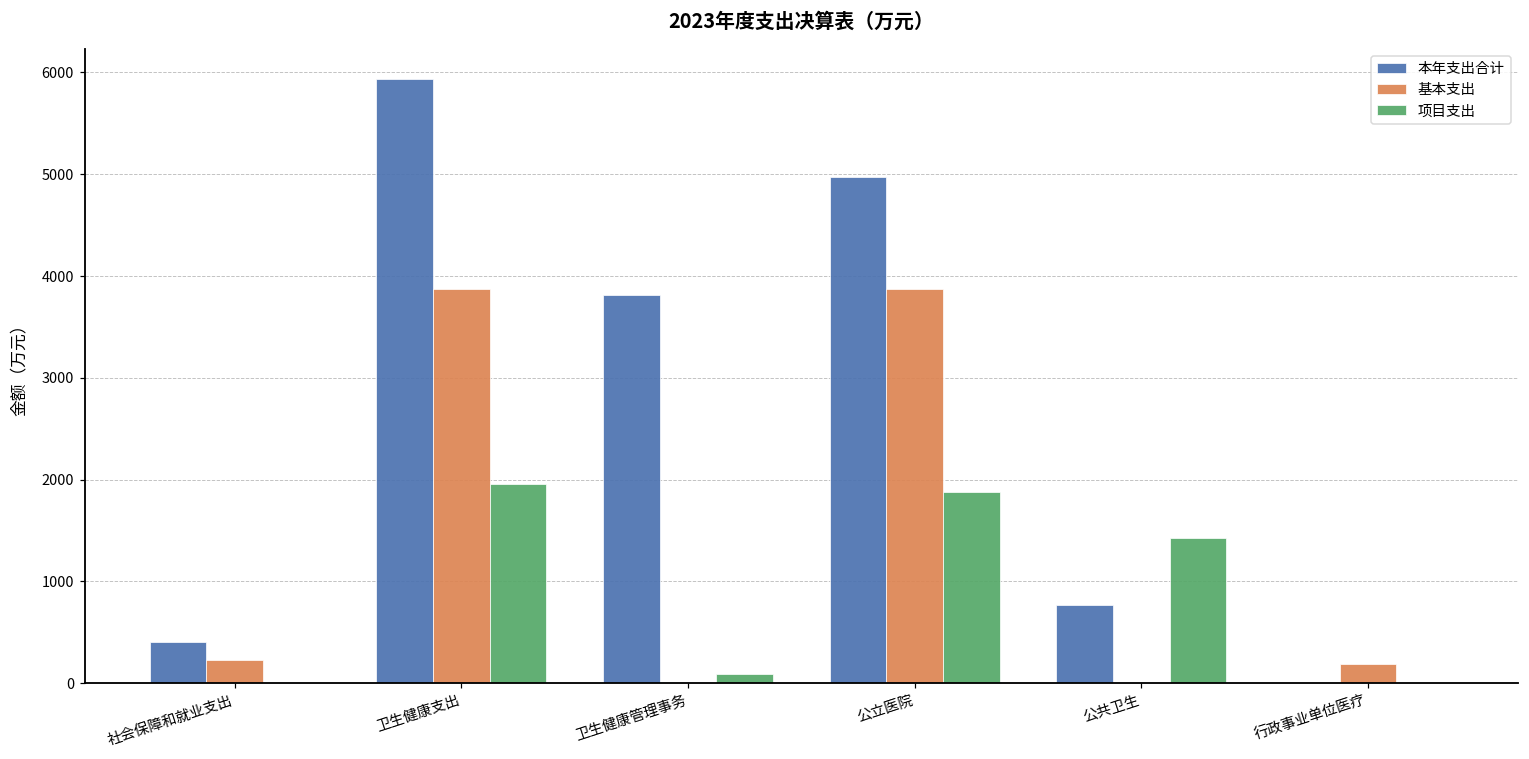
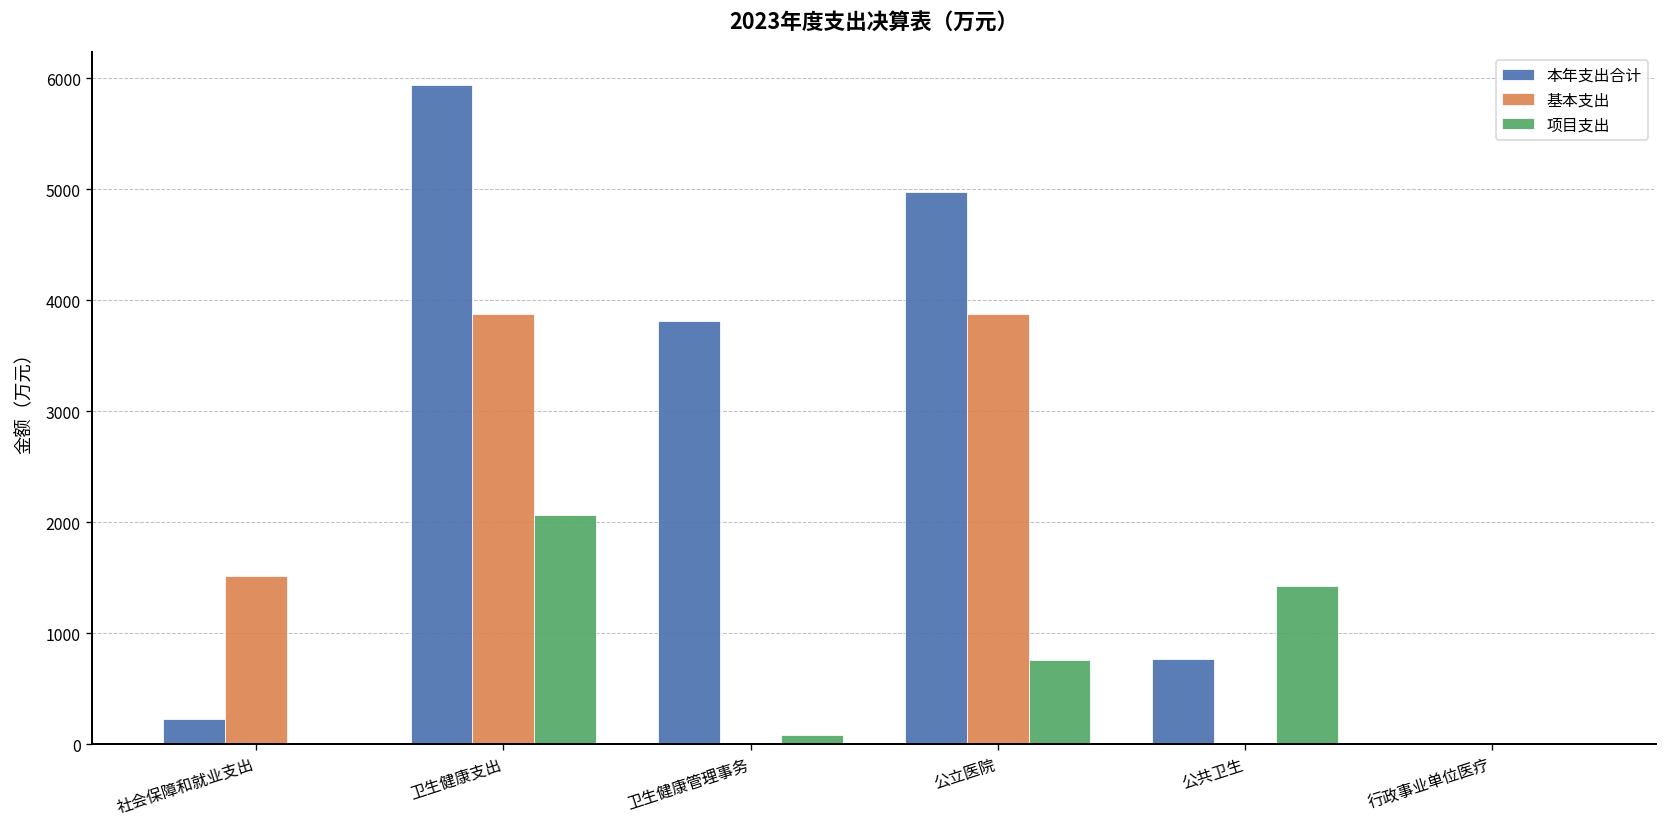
  {
    "本年支出合计": {
-     "社会保障和就业支出": 400,
+     "社会保障和就业支出": 200,
      "卫生健康支出": 5900,
      "卫生健康管理事务": 3800,
      "公立医院": 5000,
      "公共卫生": 800
    },
    "基本支出": {
-     "社会保障和就业支出": 200,
+     "社会保障和就业支出": 1500,
      "卫生健康支出": 3900,
      "卫生健康管理事务": 0,
      "公立医院": 3900,
      "公共卫生": 0,
-     "行政事业单位医疗": 200
+     "行政事业单位医疗": 0
    },
    "项目支出": {
      "社会保障和就业支出": 0,
-     "卫生健康支出": 2000,
+     "卫生健康支出": 2100,
      "卫生健康管理事务": 100,
-     "公立医院": 1900,
+     "公立医院": 800,
      "公共卫生": 1400,
      "行政事业单位医疗": 0
    }
  }
